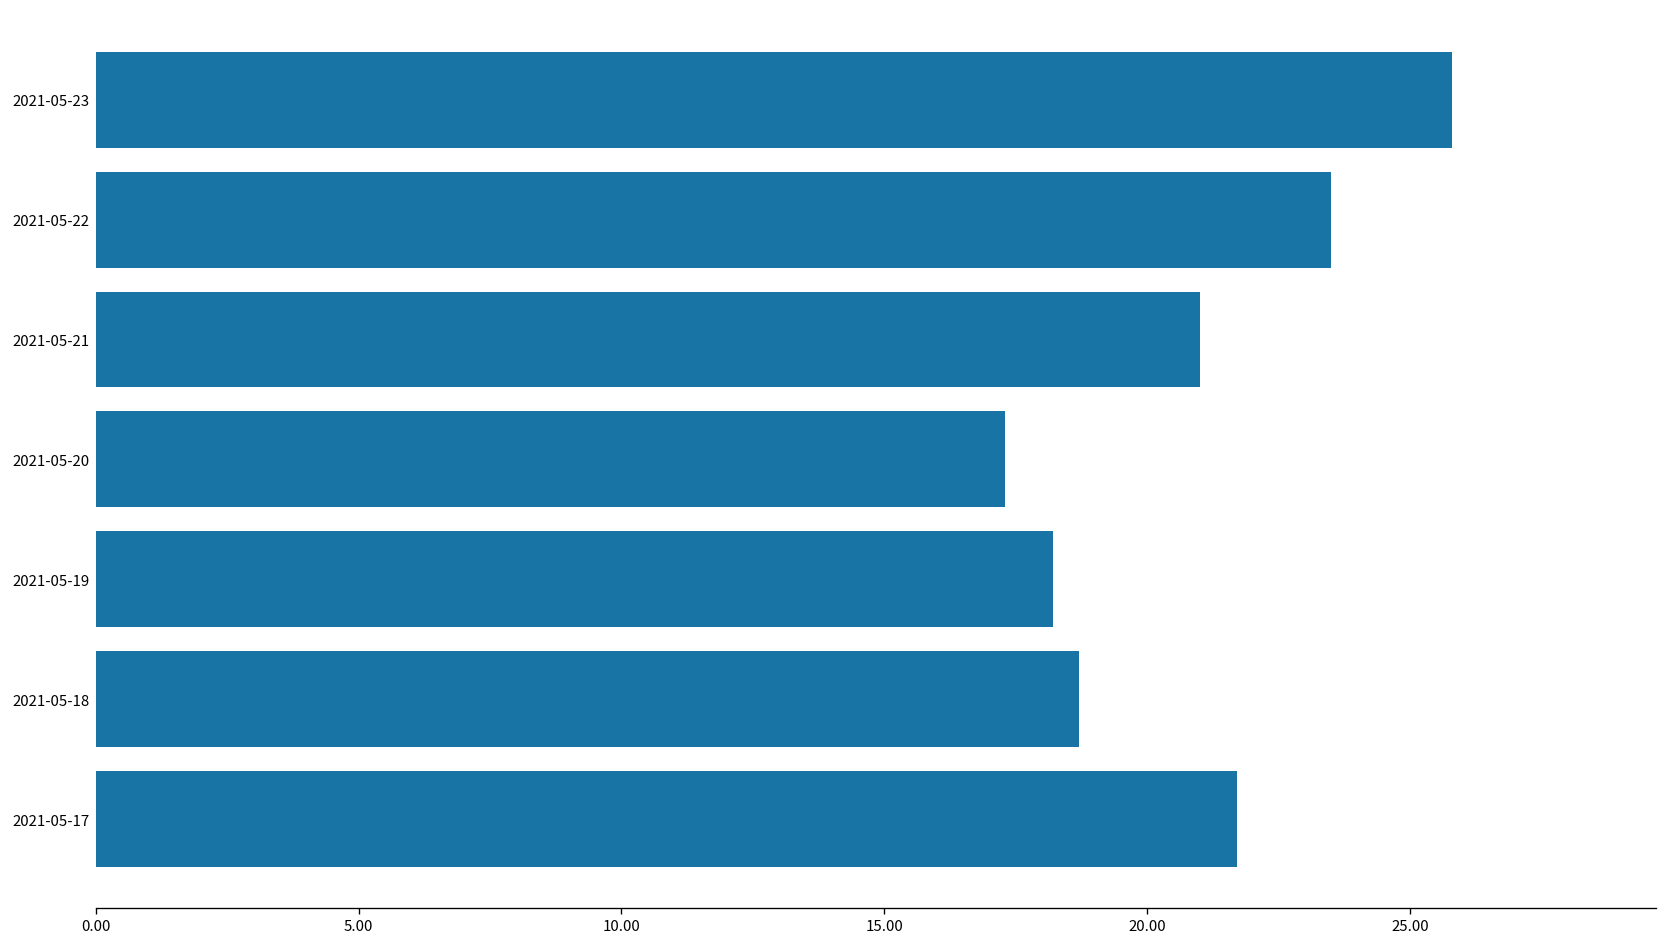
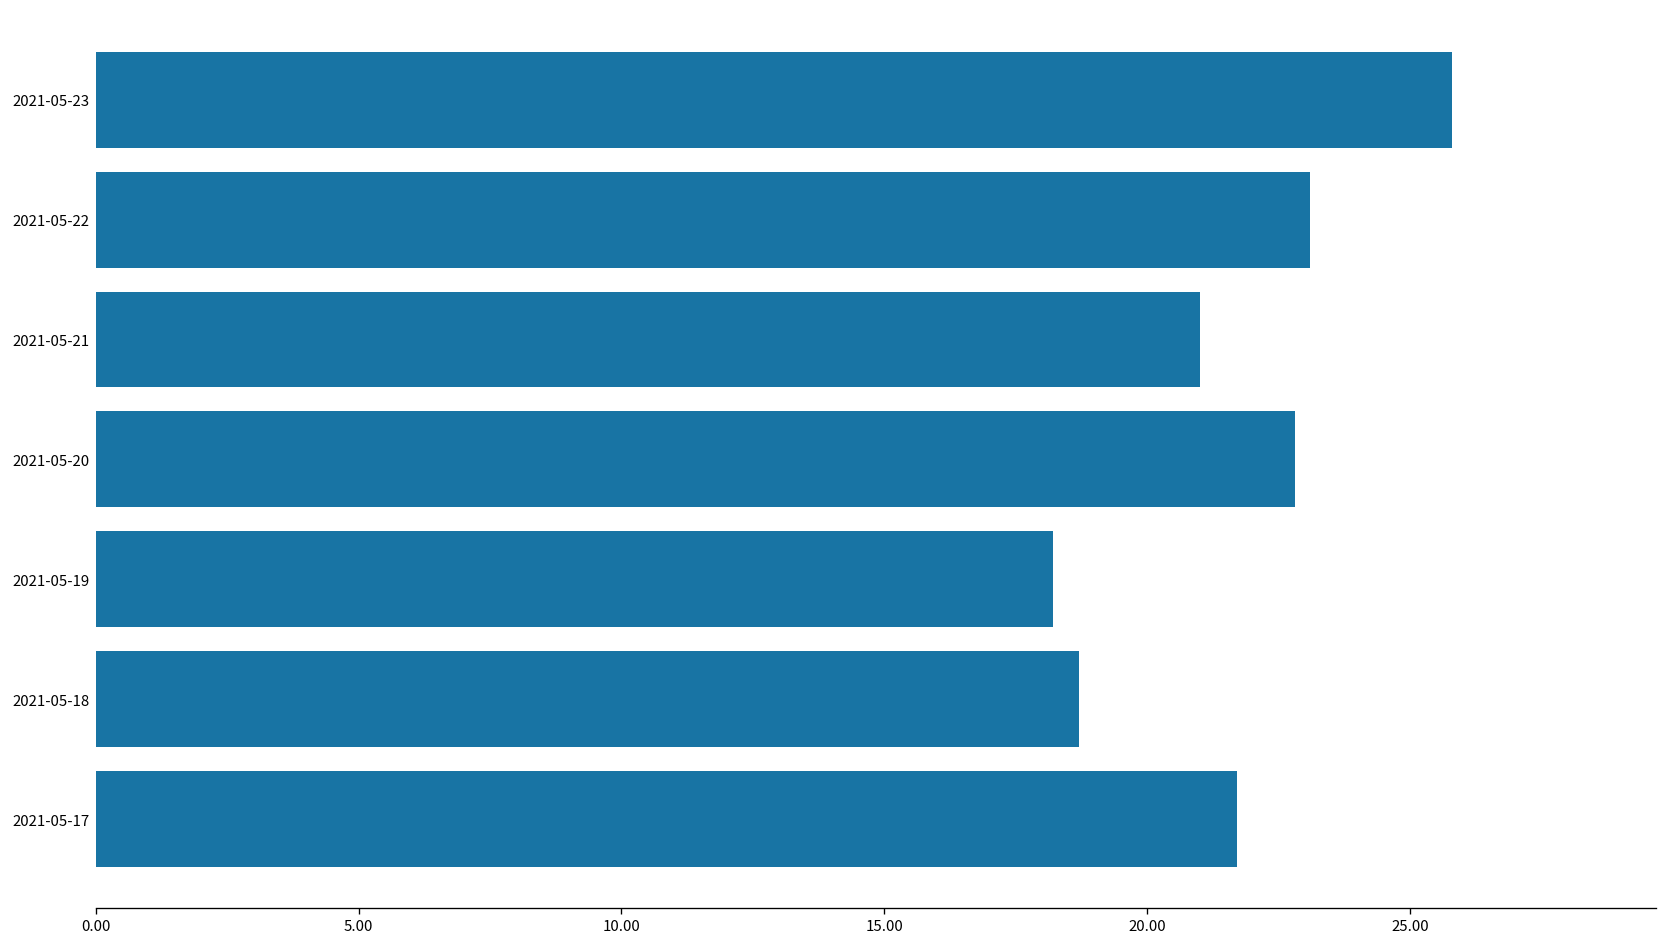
  {
    "2021-05-23": 25.8,
-   "2021-05-22": 23.5,
+   "2021-05-22": 23.1,
    "2021-05-21": 21.0,
-   "2021-05-20": 17.3,
+   "2021-05-20": 22.8,
    "2021-05-19": 18.2,
    "2021-05-18": 18.7,
    "2021-05-17": 21.7
  }
